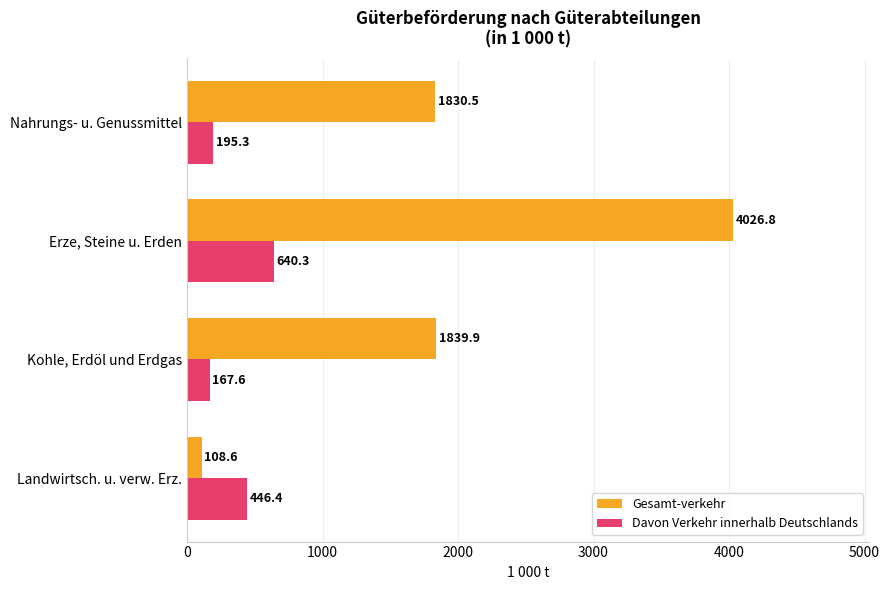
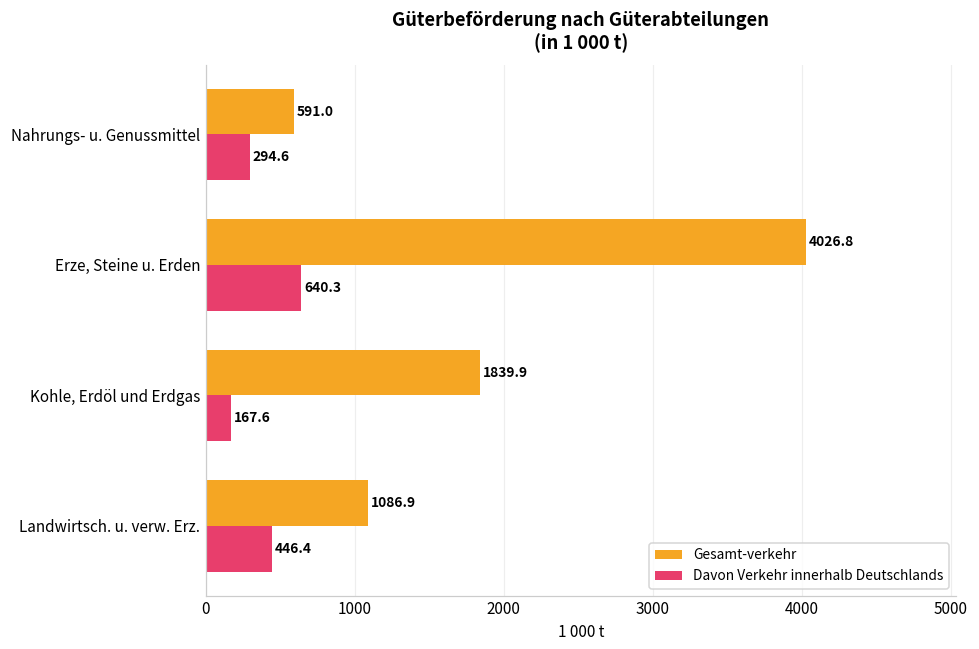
  {
    "Gesamt-verkehr": {
-     "Nahrungs- u. Genussmittel": 1830.5,
+     "Nahrungs- u. Genussmittel": 591.0,
      "Erze, Steine u. Erden": 4026.8,
      "Kohle, Erdöl und Erdgas": 1839.9,
-     "Landwirtsch. u. verw. Erz.": 108.6
+     "Landwirtsch. u. verw. Erz.": 1086.9
    },
    "Davon Verkehr innerhalb Deutschlands": {
-     "Nahrungs- u. Genussmittel": 195.3,
+     "Nahrungs- u. Genussmittel": 294.6,
      "Erze, Steine u. Erden": 640.3,
      "Kohle, Erdöl und Erdgas": 167.6,
      "Landwirtsch. u. verw. Erz.": 446.4
    }
  }
